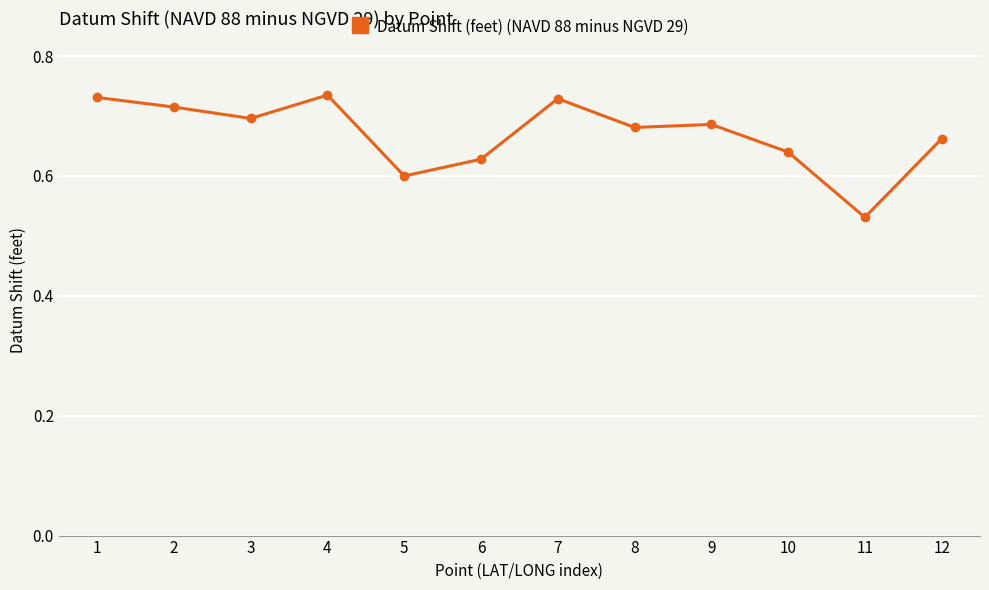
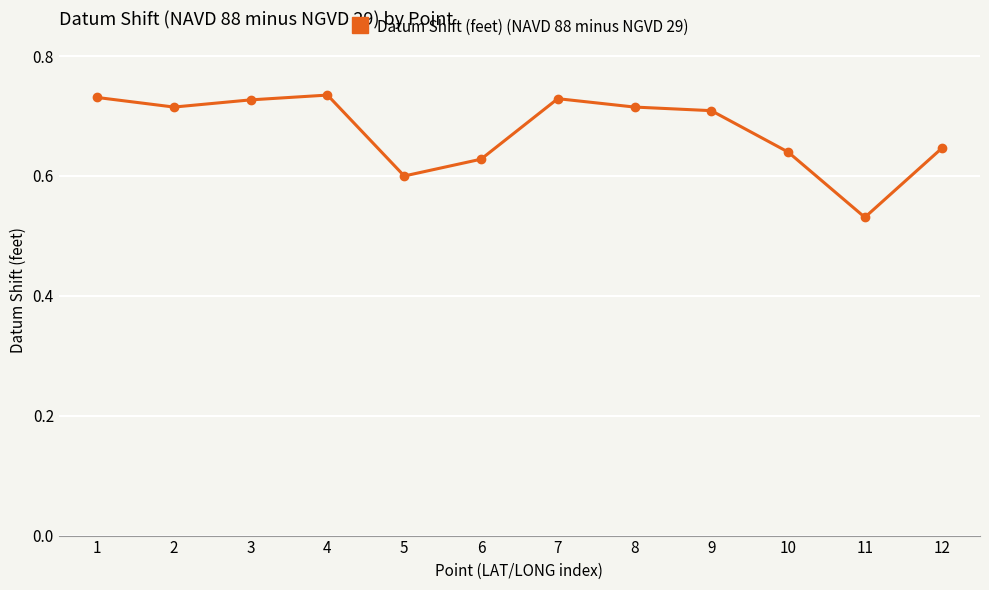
  {
    "1": 0.73,
    "2": 0.72,
-   "3": 0.70,
+   "3": 0.73,
    "4": 0.74,
    "5": 0.60,
    "6": 0.63,
    "7": 0.73,
-   "8": 0.68,
-   "9": 0.69,
+   "8": 0.72,
+   "9": 0.71,
    "10": 0.64,
    "11": 0.53,
-   "12": 0.66
+   "12": 0.65
  }
